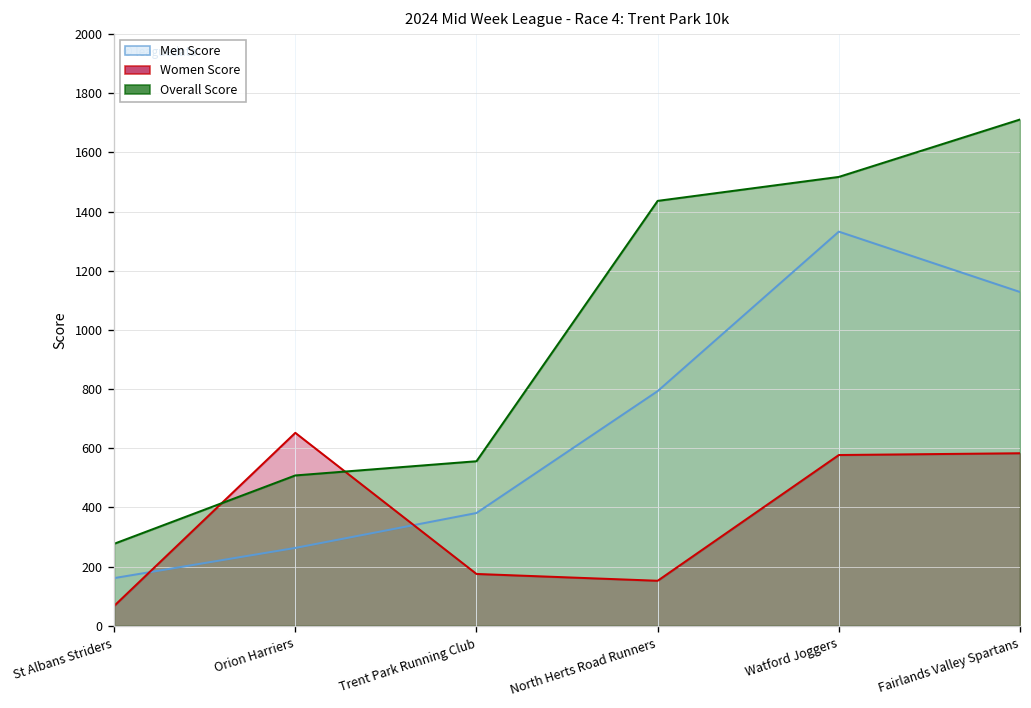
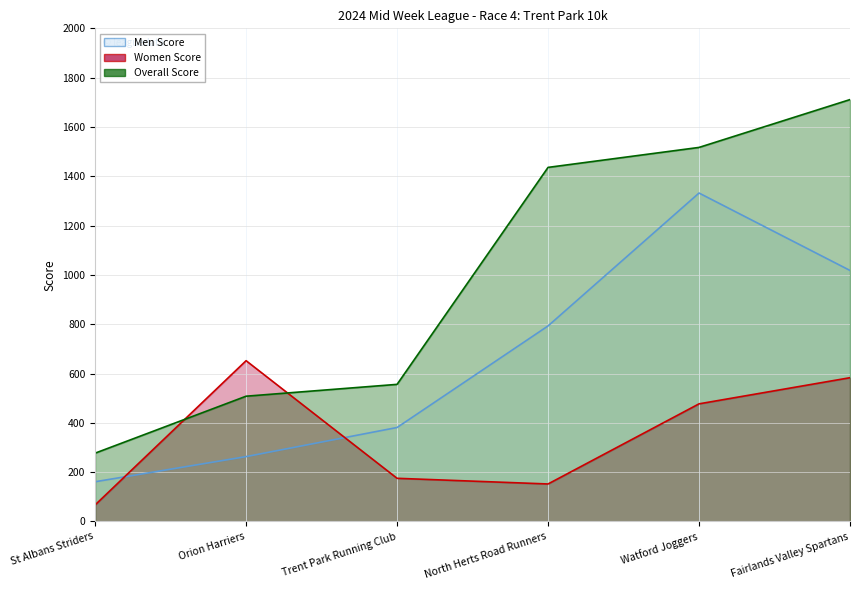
  {
    "Men Score": {
      "St Albans Striders": 160,
      "Orion Harriers": 260,
      "Trent Park Running Club": 380,
      "North Herts Road Runners": 790,
      "Watford Joggers": 1330,
-     "Fairlands Valley Spartans": 1130
+     "Fairlands Valley Spartans": 1020
    },
    "Women Score": {
      "St Albans Striders": 70,
      "Orion Harriers": 650,
      "Trent Park Running Club": 180,
      "North Herts Road Runners": 150,
-     "Watford Joggers": 580,
+     "Watford Joggers": 480,
      "Fairlands Valley Spartans": 580
    },
    "Overall Score": {
      "St Albans Striders": 280,
      "Orion Harriers": 510,
      "Trent Park Running Club": 560,
      "North Herts Road Runners": 1440,
      "Watford Joggers": 1520,
      "Fairlands Valley Spartans": 1710
    }
  }
